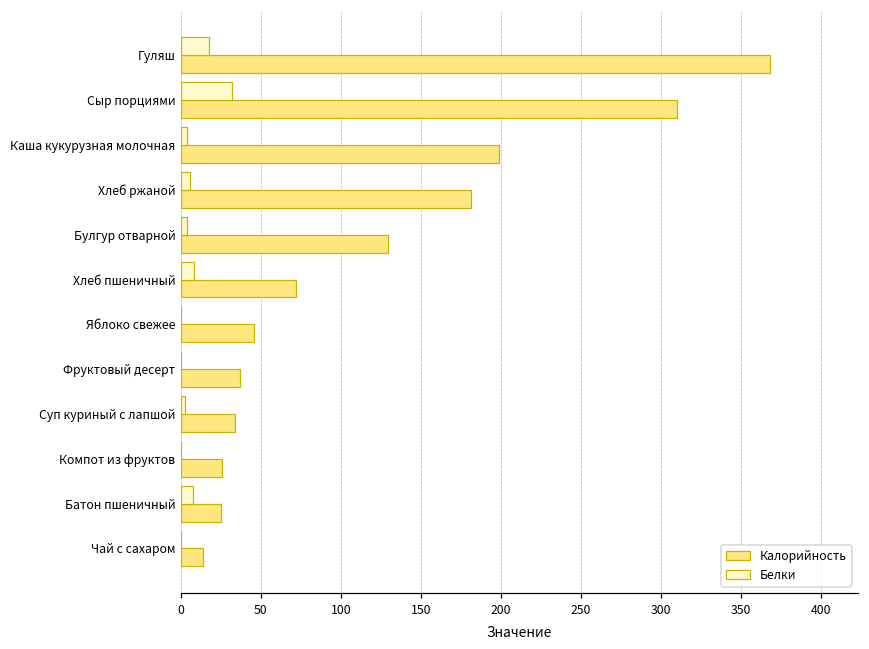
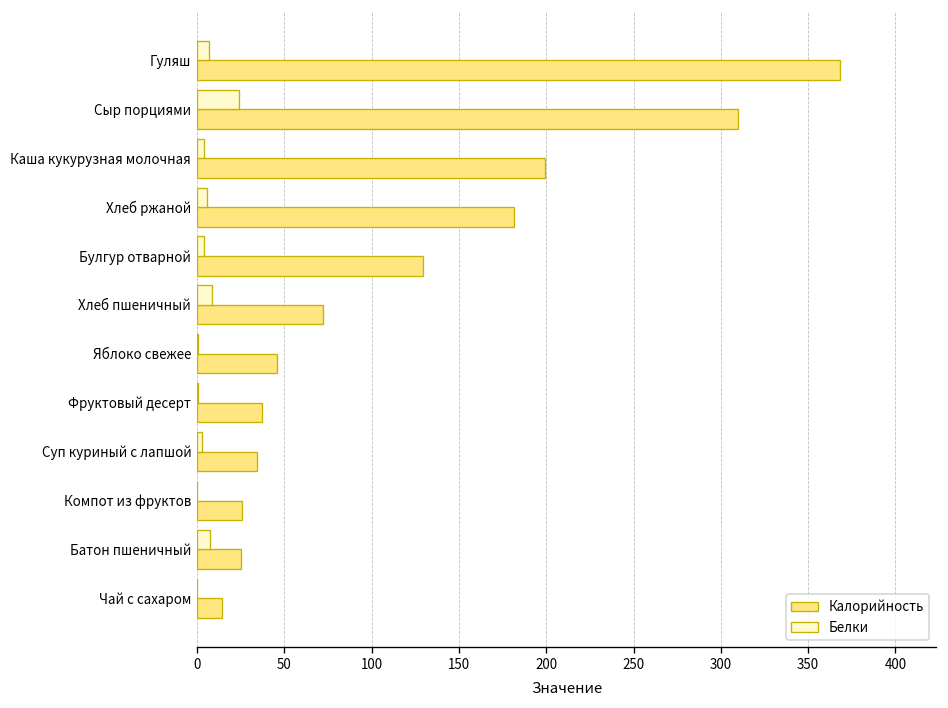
  {
    "Калорийность": {
      "Гуляш": 368,
      "Сыр порциями": 310,
      "Каша кукурузная молочная": 199,
      "Хлеб ржаной": 181,
      "Булгур отварной": 129,
      "Хлеб пшеничный": 72,
      "Яблоко свежее": 46,
      "Фруктовый десерт": 37,
      "Суп куриный с лапшой": 34,
      "Компот из фруктов": 26,
      "Батон пшеничный": 25,
      "Чай с сахаром": 14
    },
    "Белки": {
-     "Гуляш": 18,
-     "Сыр порциями": 32,
+     "Гуляш": 7,
+     "Сыр порциями": 24,
      "Каша кукурузная молочная": 4,
      "Хлеб ржаной": 6,
      "Булгур отварной": 4,
      "Хлеб пшеничный": 8,
      "Суп куриный с лапшой": 3,
      "Компот из фруктов": 0,
      "Батон пшеничный": 7,
      "Чай с сахаром": 0
    }
  }
